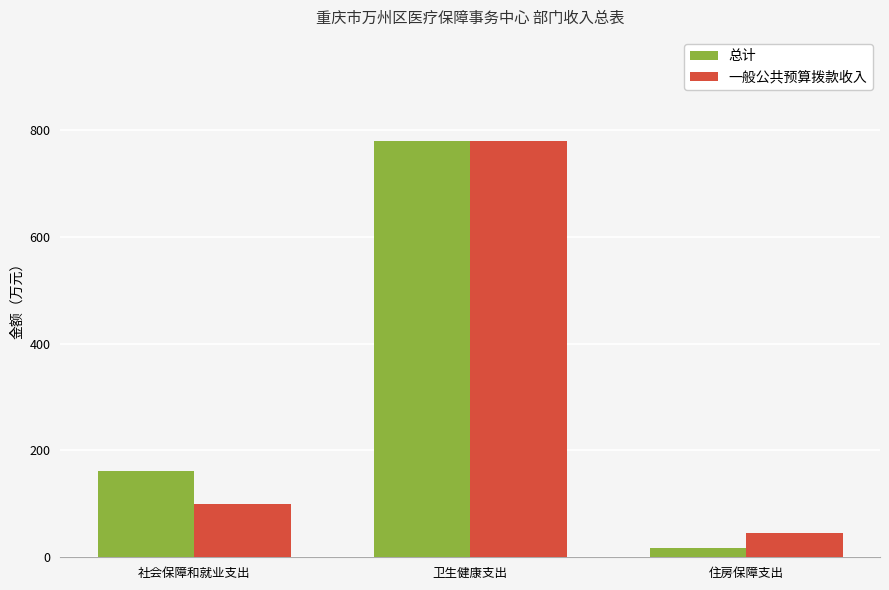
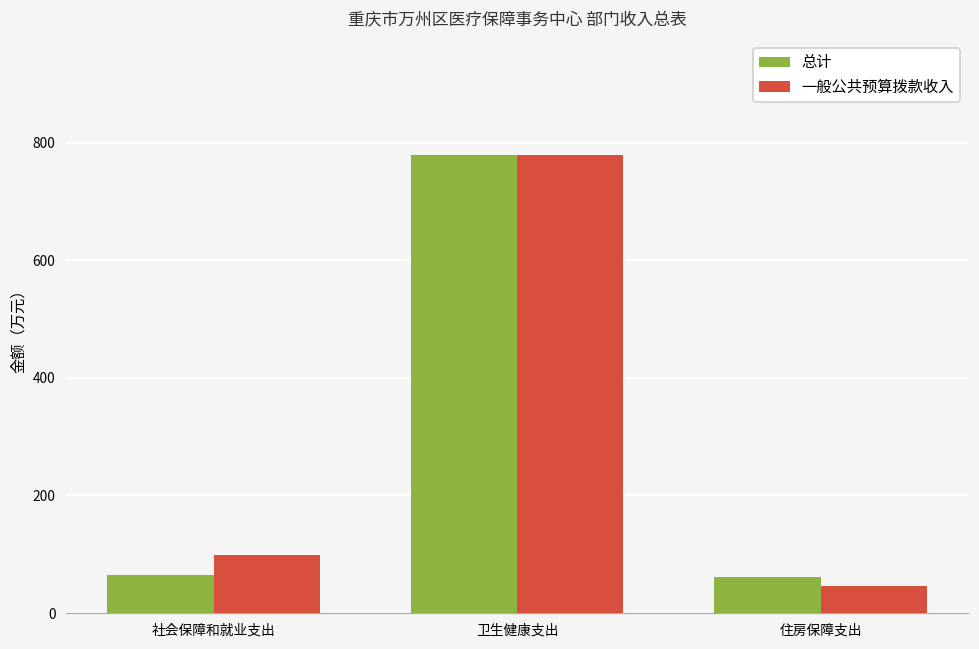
  {
    "总计": {
-     "社会保障和就业支出": 160,
+     "社会保障和就业支出": 60,
      "卫生健康支出": 780,
-     "住房保障支出": 20
+     "住房保障支出": 60
    },
    "一般公共预算拨款收入": {
      "社会保障和就业支出": 100,
      "卫生健康支出": 780,
      "住房保障支出": 50
    }
  }
